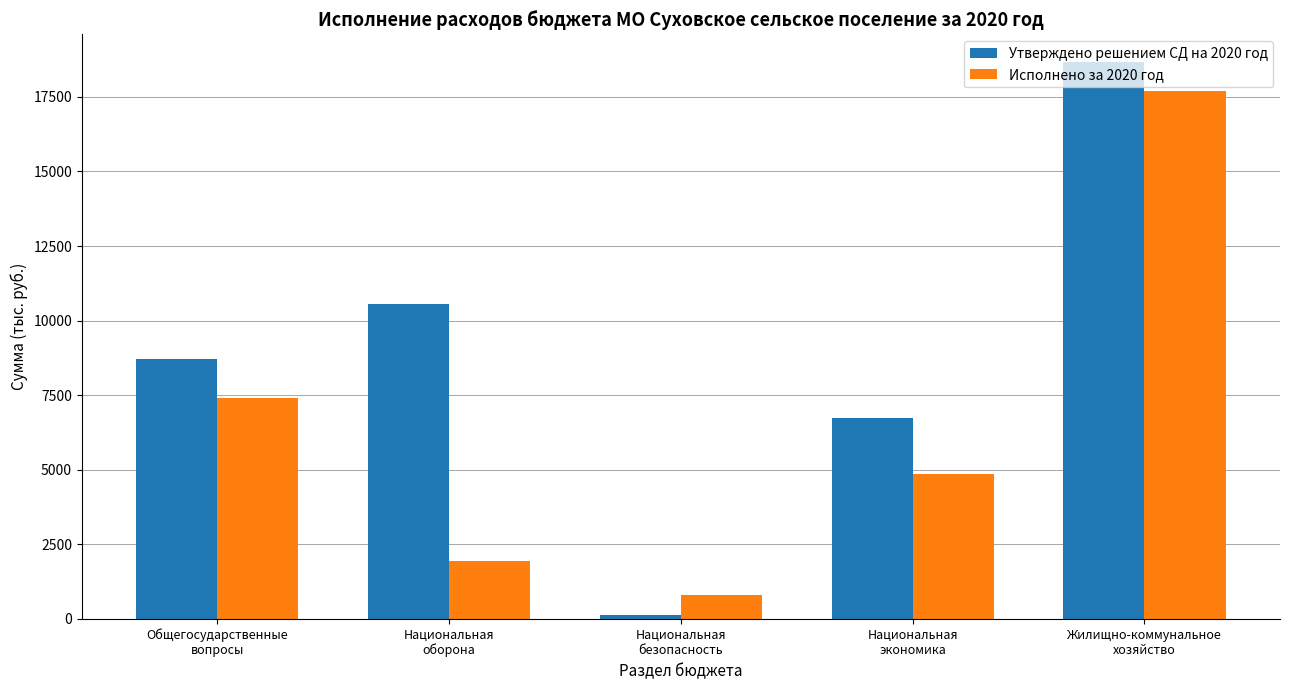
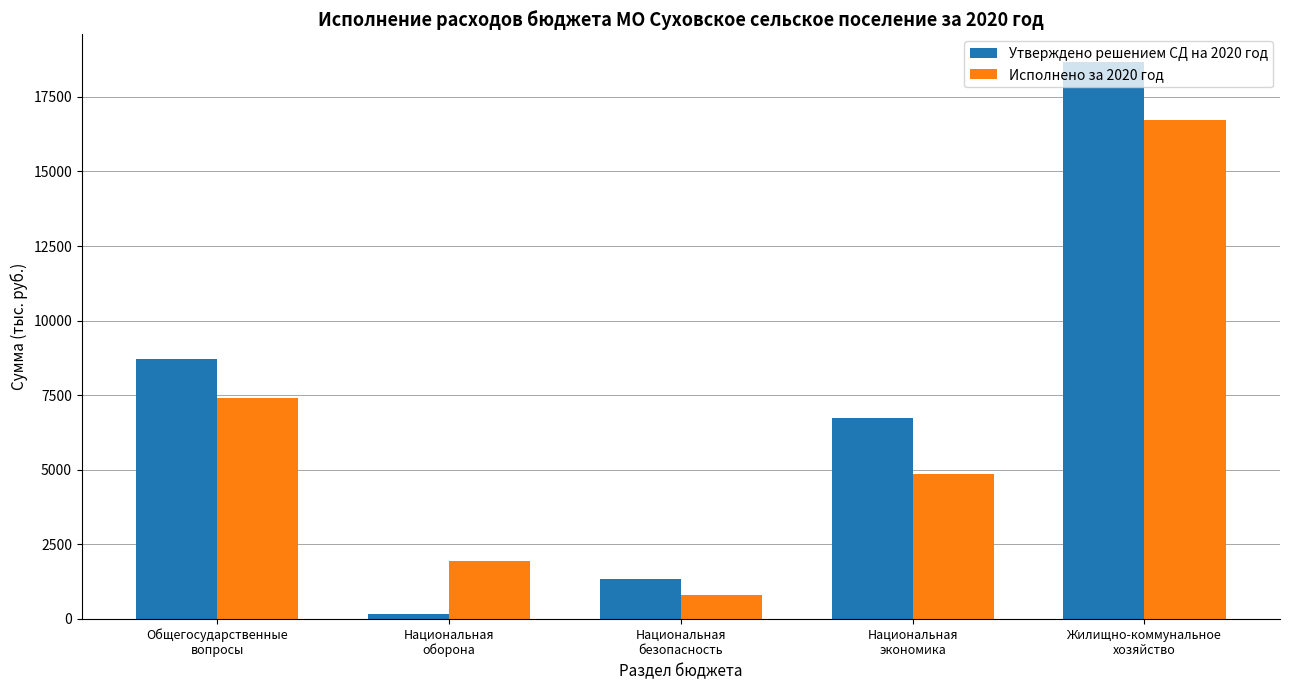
  {
    "Утверждено решением СД на 2020 год": {
      "Общегосударственные вопросы": 8700,
-     "Национальная оборона": 10500,
-     "Национальная безопасность": 100,
+     "Национальная оборона": 200,
+     "Национальная безопасность": 1300,
      "Национальная экономика": 6700
    },
    "Исполнено за 2020 год": {
      "Общегосударственные вопросы": 7400,
      "Национальная оборона": 1900,
      "Национальная безопасность": 800,
      "Национальная экономика": 4900,
-     "Жилищно-коммунальное хозяйство": 17700
+     "Жилищно-коммунальное хозяйство": 16700
    }
  }
